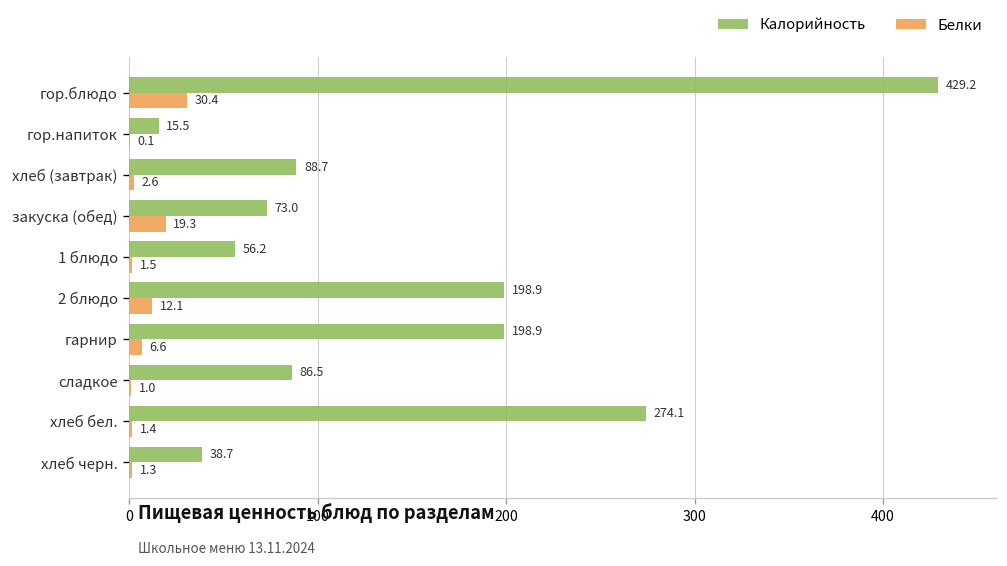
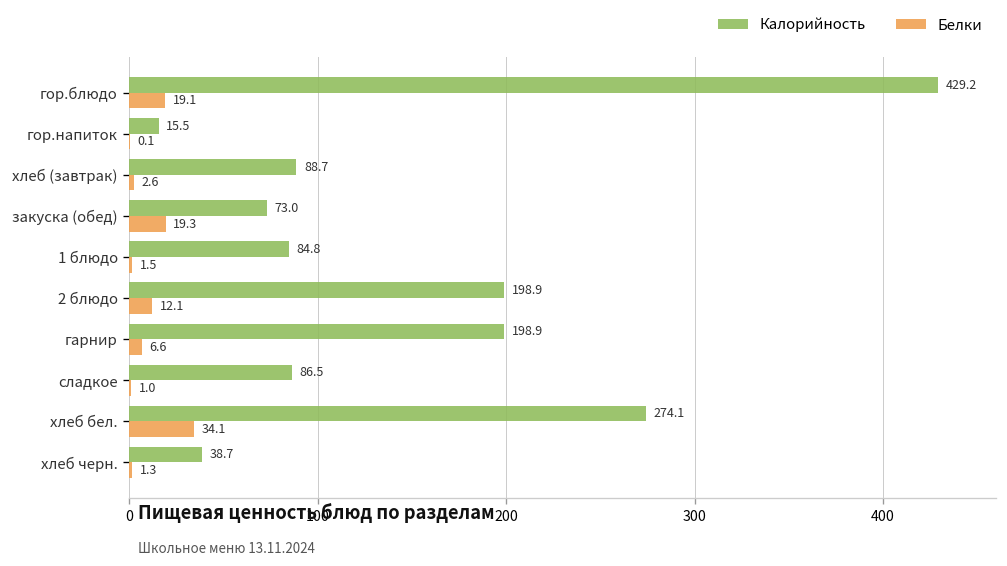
  {
    "Калорийность": {
      "гор.блюдо": 429.2,
      "гор.напиток": 15.5,
      "хлеб (завтрак)": 88.7,
      "закуска (обед)": 73.0,
-     "1 блюдо": 56.2,
+     "1 блюдо": 84.8,
      "2 блюдо": 198.9,
      "гарнир": 198.9,
      "сладкое": 86.5,
      "хлеб бел.": 274.1,
      "хлеб черн.": 38.7
    },
    "Белки": {
-     "гор.блюдо": 30.4,
+     "гор.блюдо": 19.1,
      "гор.напиток": 0.1,
      "хлеб (завтрак)": 2.6,
      "закуска (обед)": 19.3,
      "1 блюдо": 1.5,
      "2 блюдо": 12.1,
      "гарнир": 6.6,
      "сладкое": 1.0,
-     "хлеб бел.": 1.4,
+     "хлеб бел.": 34.1,
      "хлеб черн.": 1.3
    }
  }
